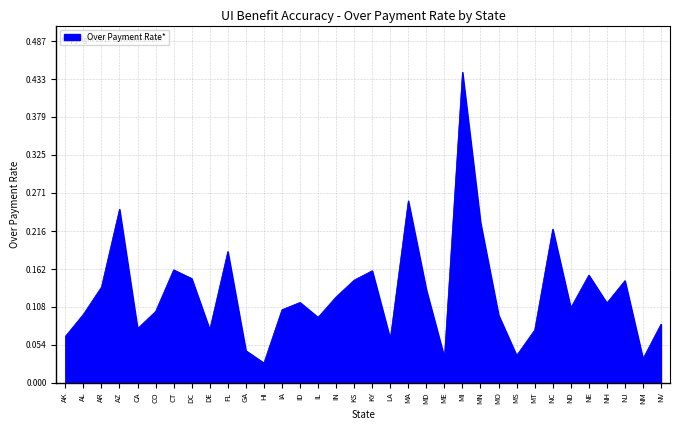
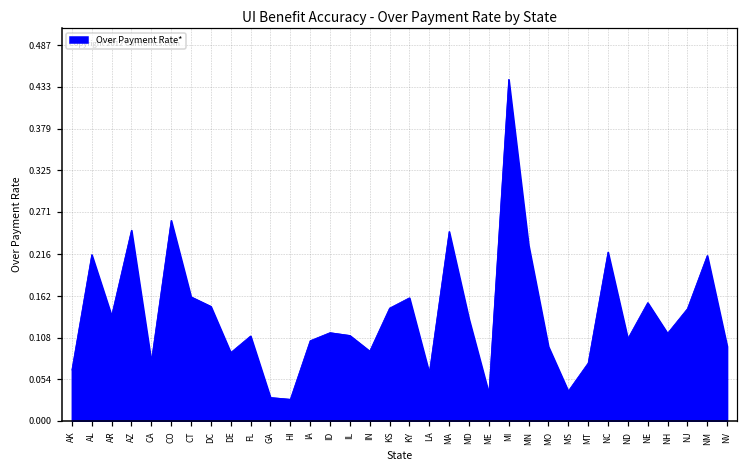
  {
    "AK": 0.07,
-   "AL": 0.10,
+   "AL": 0.22,
    "AR": 0.14,
    "AZ": 0.25,
    "CA": 0.08,
-   "CO": 0.10,
+   "CO": 0.26,
    "CT": 0.16,
    "DC": 0.15,
-   "DE": 0.08,
-   "FL": 0.19,
-   "GA": 0.05,
+   "DE": 0.09,
+   "FL": 0.11,
+   "GA": 0.03,
    "HI": 0.03,
    "IA": 0.10,
    "ID": 0.11,
-   "IL": 0.09,
-   "IN": 0.12,
+   "IL": 0.11,
+   "IN": 0.09,
    "KS": 0.15,
    "KY": 0.16,
    "LA": 0.06,
-   "MA": 0.26,
+   "MA": 0.25,
    "MD": 0.13,
    "ME": 0.04,
    "MI": 0.44,
    "MN": 0.23,
    "MO": 0.10,
    "MS": 0.04,
    "MT": 0.08,
    "NC": 0.22,
    "ND": 0.11,
    "NE": 0.15,
    "NH": 0.11,
    "NJ": 0.15,
-   "NM": 0.03,
-   "NV": 0.08
+   "NM": 0.21,
+   "NV": 0.10
  }
